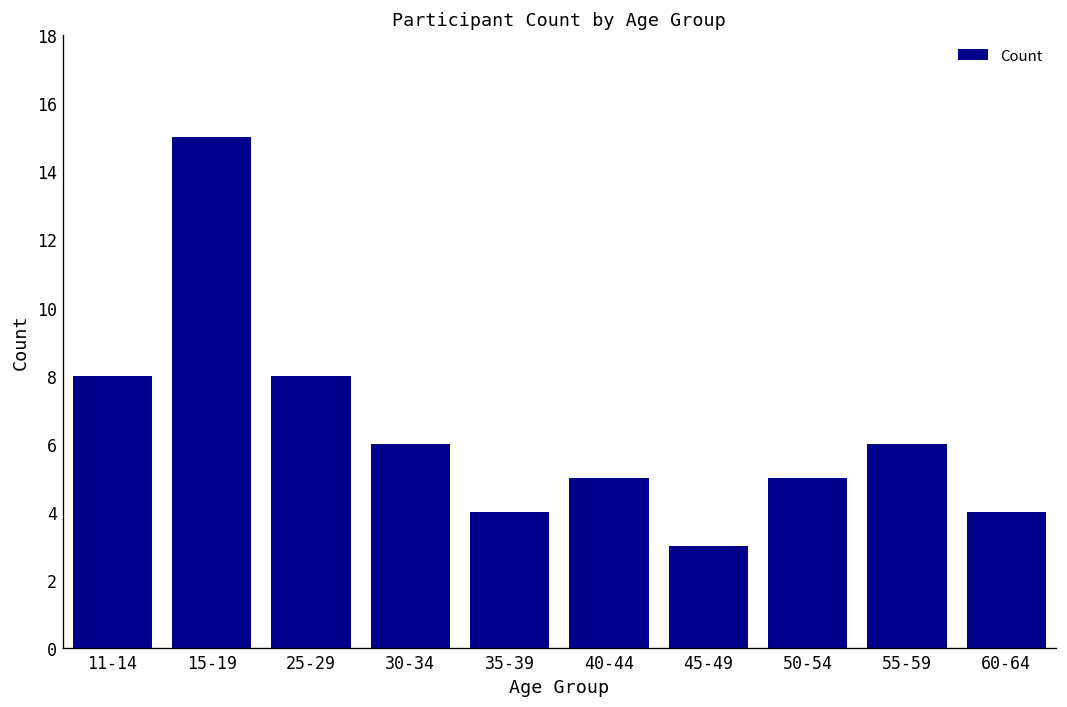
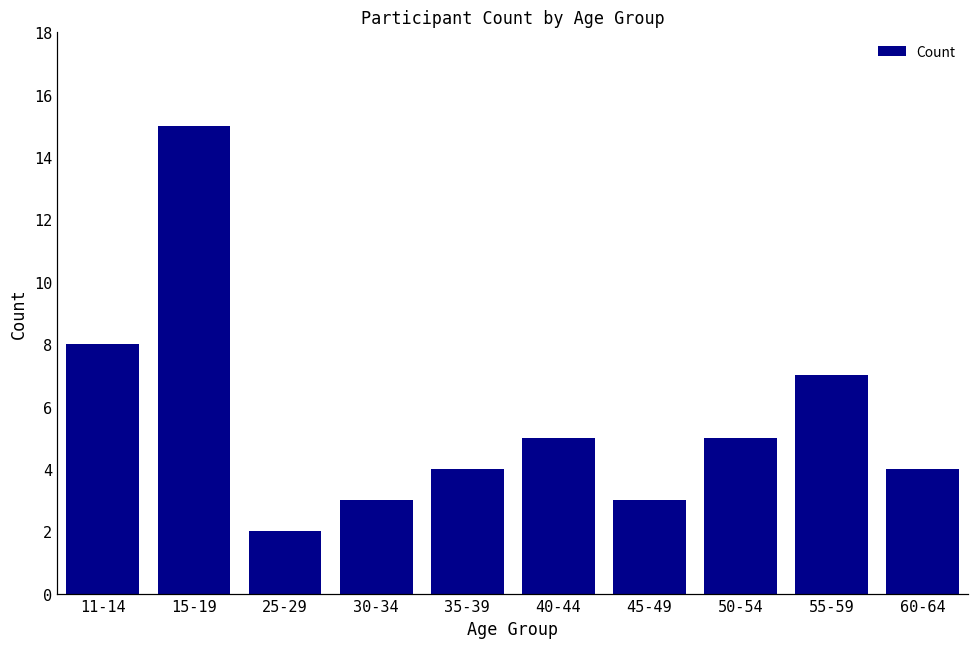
  {
    "11-14": 8,
    "15-19": 15,
-   "25-29": 8,
-   "30-34": 6,
+   "25-29": 2,
+   "30-34": 3,
    "35-39": 4,
    "40-44": 5,
    "45-49": 3,
    "50-54": 5,
-   "55-59": 6,
+   "55-59": 7,
    "60-64": 4
  }
